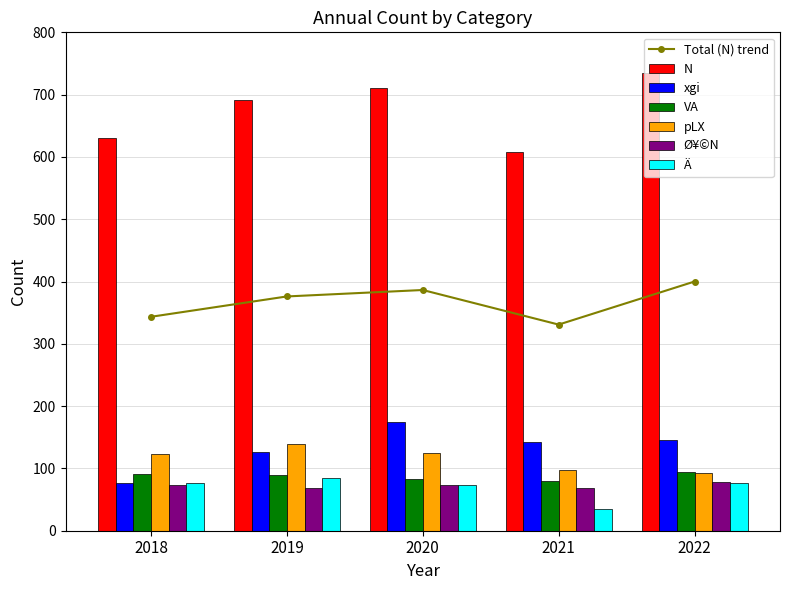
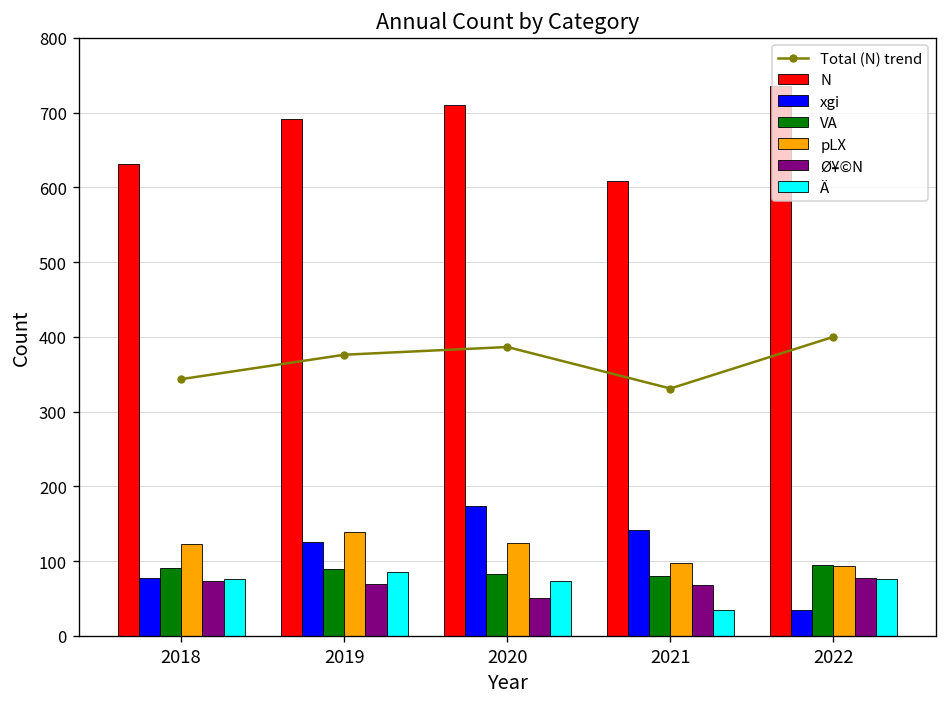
  {
    "N": {
      "2018": 630,
      "2019": 690,
      "2020": 710,
      "2021": 610
    },
    "Total (N) trend": {
      "2018": 340,
      "2019": 380,
      "2020": 390,
      "2021": 330,
      "2022": 400
    },
    "xgi": {
      "2018": 80,
      "2019": 130,
      "2020": 170,
      "2021": 140,
-     "2022": 150
+     "2022": 40
    },
    "VA": {
      "2018": 90,
      "2019": 90,
      "2020": 80,
      "2021": 80,
      "2022": 100
    },
    "pLX": {
      "2018": 120,
      "2019": 140,
      "2020": 120,
      "2021": 100,
      "2022": 90
    },
    "Ø¥©N": {
      "2018": 70,
      "2019": 70,
-     "2020": 70,
+     "2020": 50,
      "2021": 70,
      "2022": 80
    },
    "Ä": {
      "2018": 80,
      "2019": 90,
      "2020": 70,
      "2021": 40,
      "2022": 80
    }
  }
